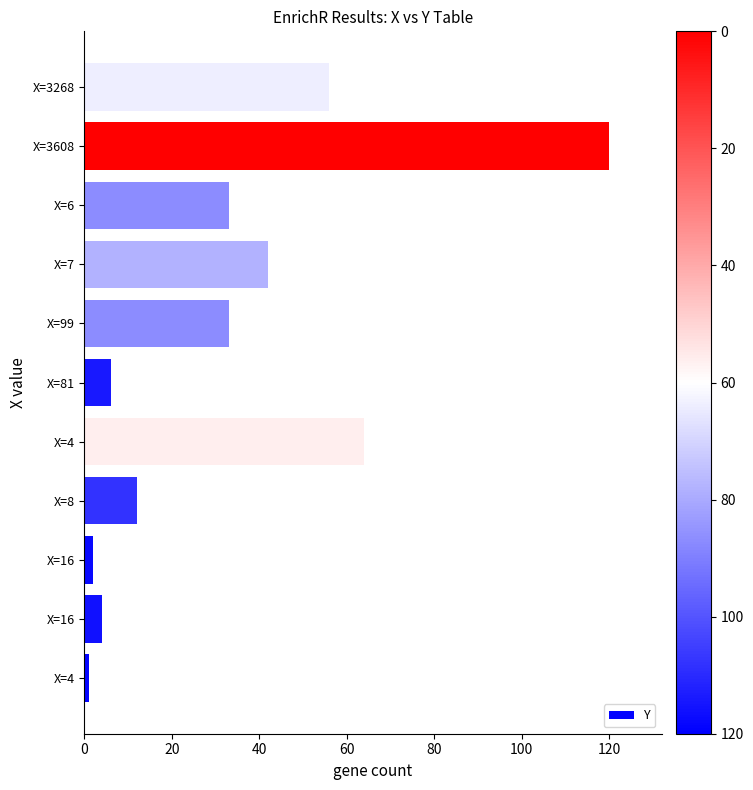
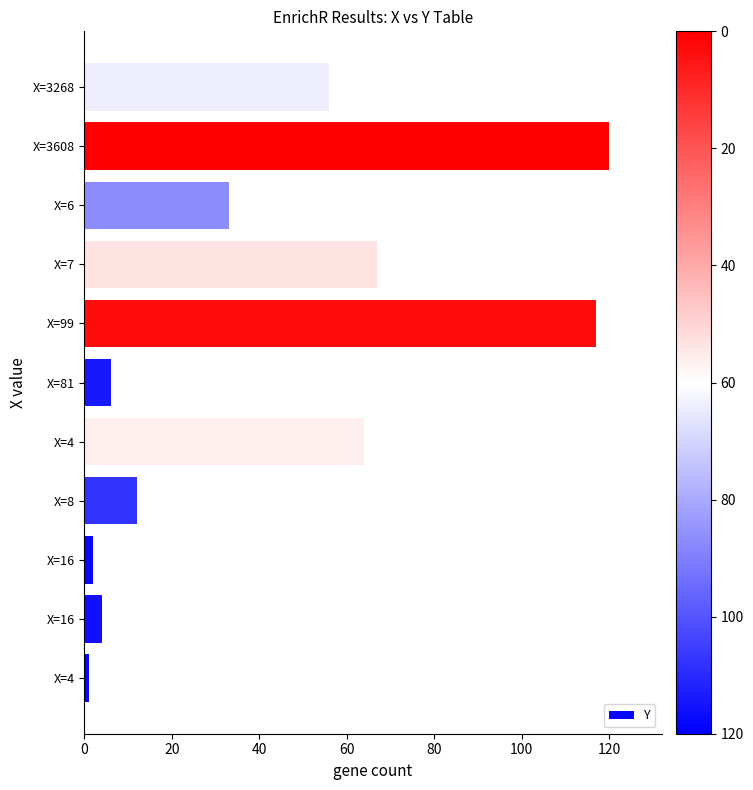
  {
    "X=3268": 56,
    "X=3608": 120,
    "X=6": 33,
-   "X=7": 42,
-   "X=99": 33,
+   "X=7": 67,
+   "X=99": 117,
    "X=81": 6,
    "X=8": 12
  }
